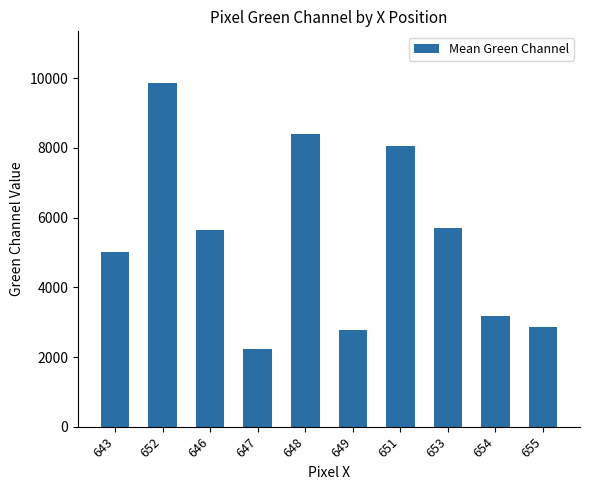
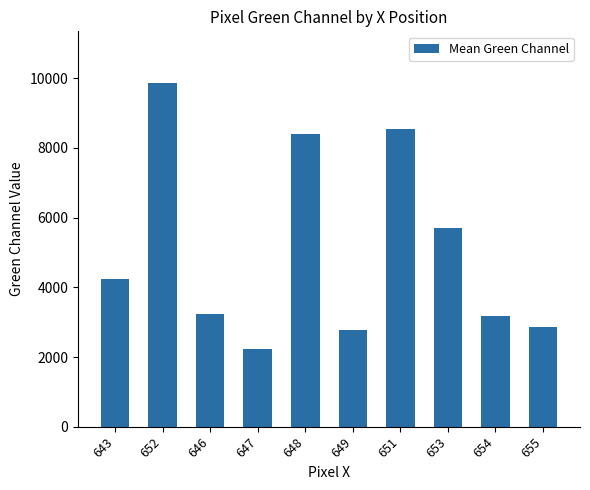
  {
-   "643": 5000,
+   "643": 4200,
    "652": 9900,
-   "646": 5600,
+   "646": 3200,
    "647": 2200,
    "648": 8400,
    "649": 2800,
-   "651": 8100,
+   "651": 8500,
    "653": 5700,
    "654": 3200,
    "655": 2900
  }
